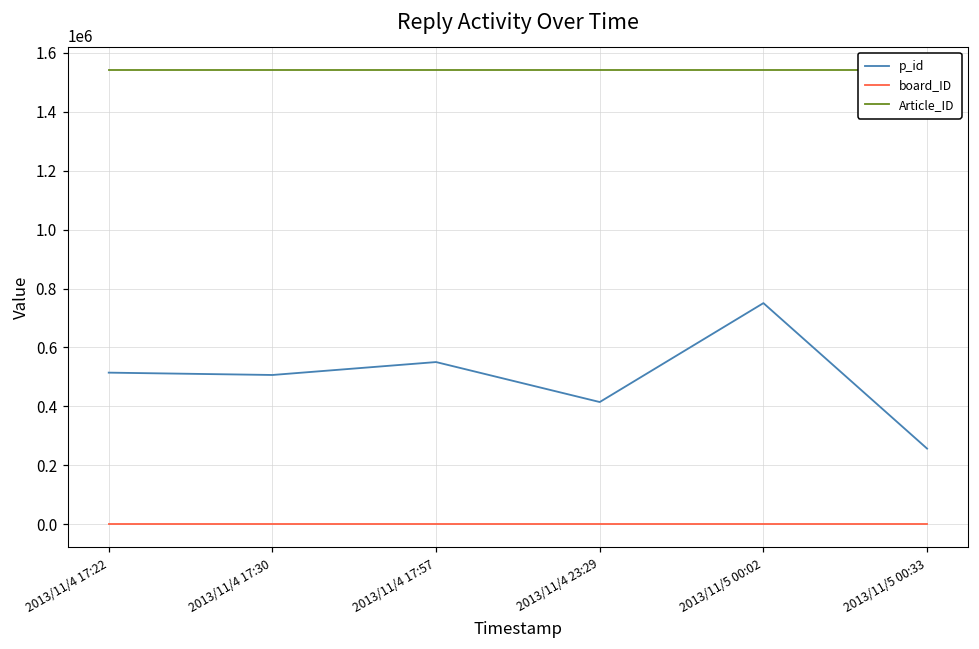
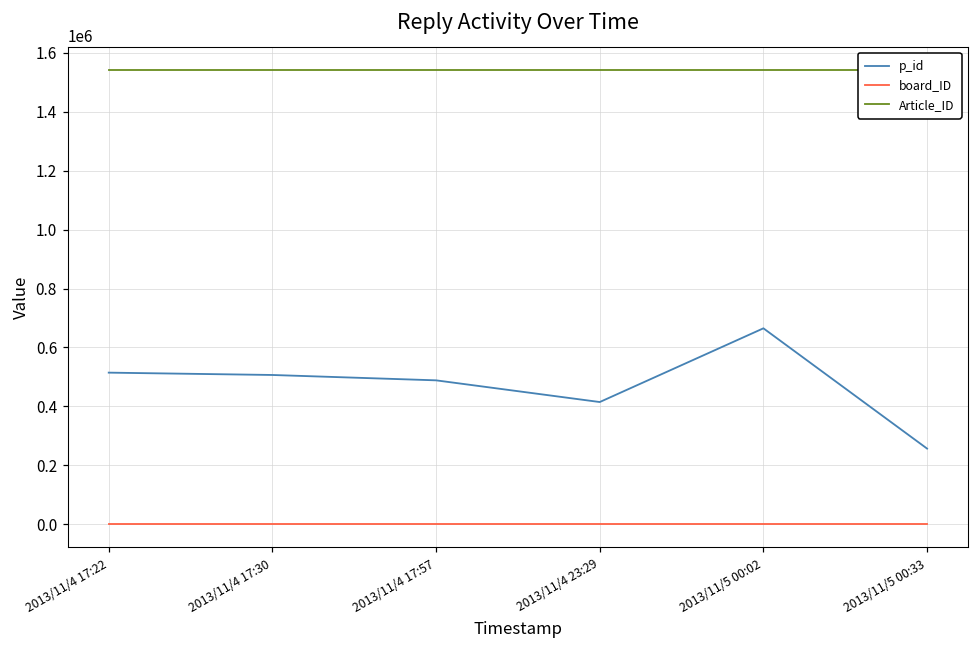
  {
    "p_id": {
      "2013/11/4 17:22": 510000,
      "2013/11/4 17:30": 510000,
-     "2013/11/4 17:57": 550000,
+     "2013/11/4 17:57": 490000,
      "2013/11/4 23:29": 420000,
-     "2013/11/5 00:02": 750000,
+     "2013/11/5 00:02": 670000,
      "2013/11/5 00:33": 260000
    },
    "board_ID": {
      "2013/11/4 17:22": 0,
      "2013/11/4 17:30": 0,
      "2013/11/4 17:57": 0,
      "2013/11/4 23:29": 0,
      "2013/11/5 00:02": 0,
      "2013/11/5 00:33": 0
    },
    "Article_ID": {
      "2013/11/4 17:22": 1540000,
      "2013/11/4 17:30": 1540000,
      "2013/11/4 17:57": 1540000,
      "2013/11/4 23:29": 1540000,
      "2013/11/5 00:02": 1540000
    }
  }
